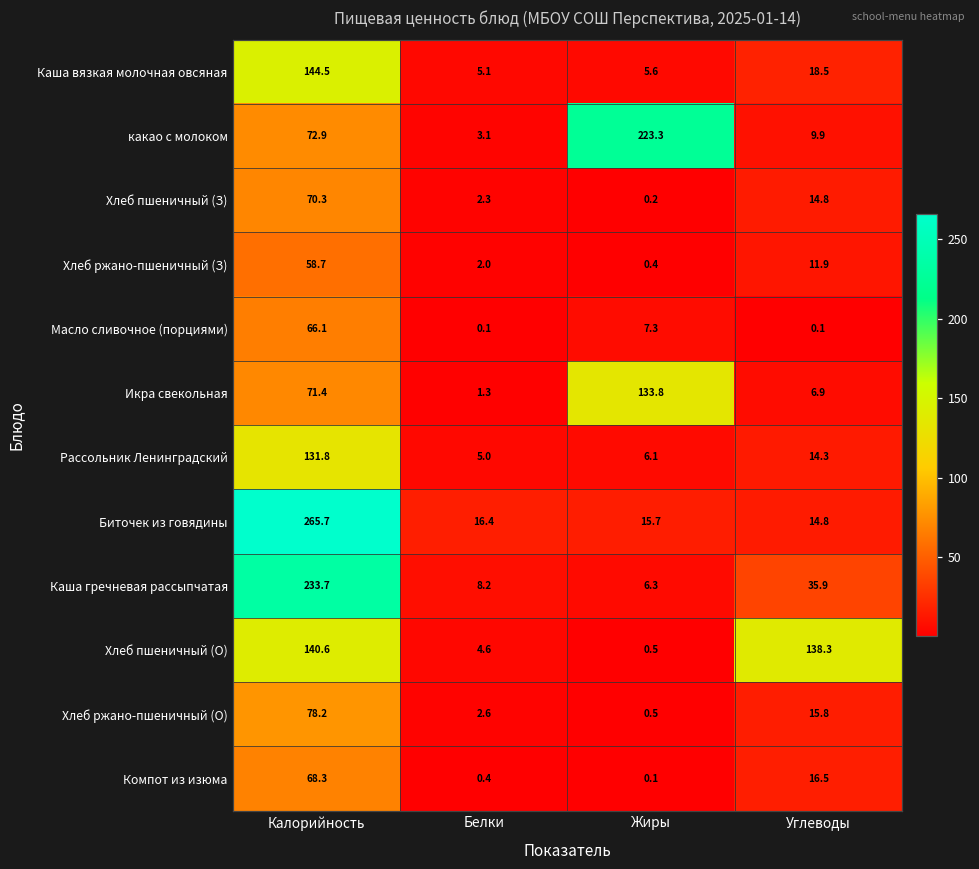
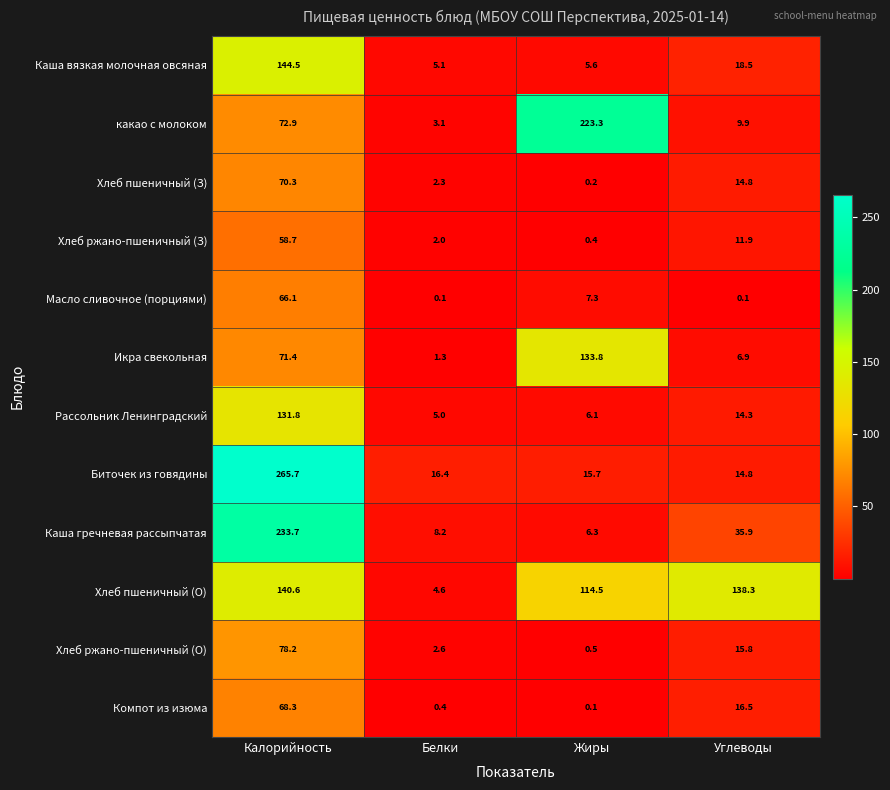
  {
    "Каша вязкая молочная овсяная": {
      "Калорийность": 144.5,
      "Белки": 5.1,
      "Жиры": 5.6,
      "Углеводы": 18.5
    },
    "какао с молоком": {
      "Калорийность": 72.9,
      "Белки": 3.1,
      "Жиры": 223.3,
      "Углеводы": 9.9
    },
    "Хлеб пшеничный (З)": {
      "Калорийность": 70.3,
      "Белки": 2.3,
      "Жиры": 0.2,
      "Углеводы": 14.8
    },
    "Хлеб ржано-пшеничный (З)": {
      "Калорийность": 58.7,
      "Белки": 2.0,
      "Жиры": 0.4,
      "Углеводы": 11.9
    },
    "Масло сливочное (порциями)": {
      "Калорийность": 66.1,
      "Белки": 0.1,
      "Жиры": 7.3,
      "Углеводы": 0.1
    },
    "Икра свекольная": {
      "Калорийность": 71.4,
      "Белки": 1.3,
      "Жиры": 133.8,
      "Углеводы": 6.9
    },
    "Рассольник Ленинградский": {
      "Калорийность": 131.8,
      "Белки": 5.0,
      "Жиры": 6.1,
      "Углеводы": 14.3
    },
    "Биточек из говядины": {
      "Калорийность": 265.7,
      "Белки": 16.4,
      "Жиры": 15.7,
      "Углеводы": 14.8
    },
    "Каша гречневая рассыпчатая": {
      "Калорийность": 233.7,
      "Белки": 8.2,
      "Жиры": 6.3,
      "Углеводы": 35.9
    },
    "Хлеб пшеничный (О)": {
      "Калорийность": 140.6,
      "Белки": 4.6,
-     "Жиры": 0.5,
+     "Жиры": 114.5,
      "Углеводы": 138.3
    },
    "Хлеб ржано-пшеничный (О)": {
      "Калорийность": 78.2,
      "Белки": 2.6,
      "Жиры": 0.5,
      "Углеводы": 15.8
    },
    "Компот из изюма": {
      "Калорийность": 68.3,
      "Белки": 0.4,
      "Жиры": 0.1,
      "Углеводы": 16.5
    }
  }
